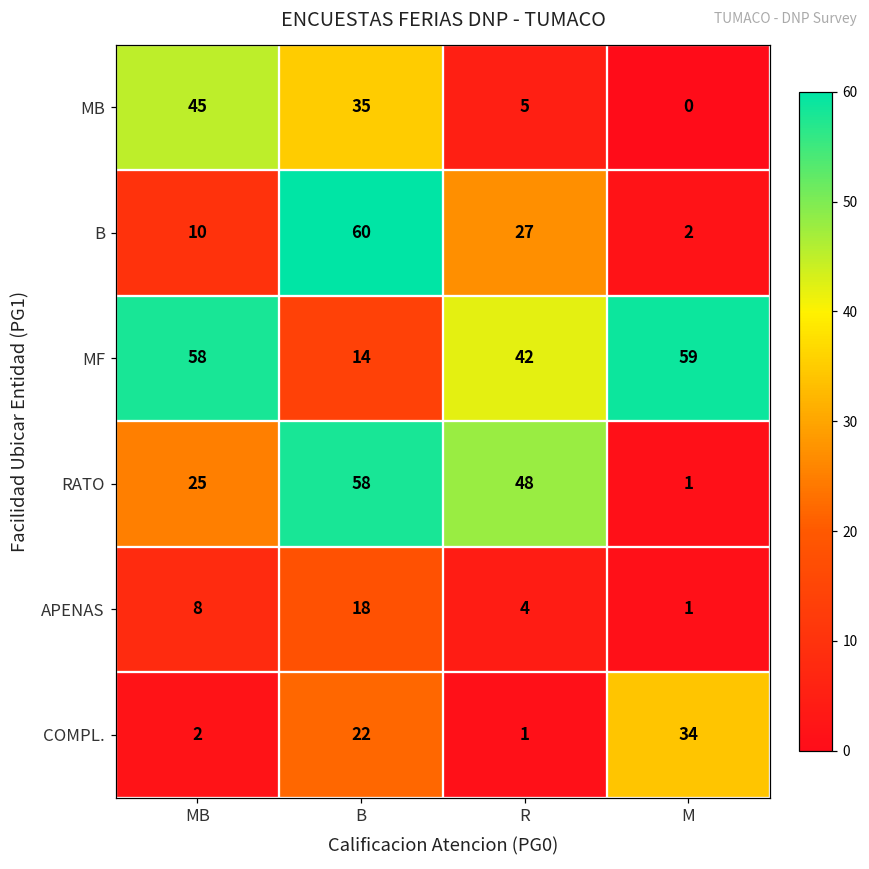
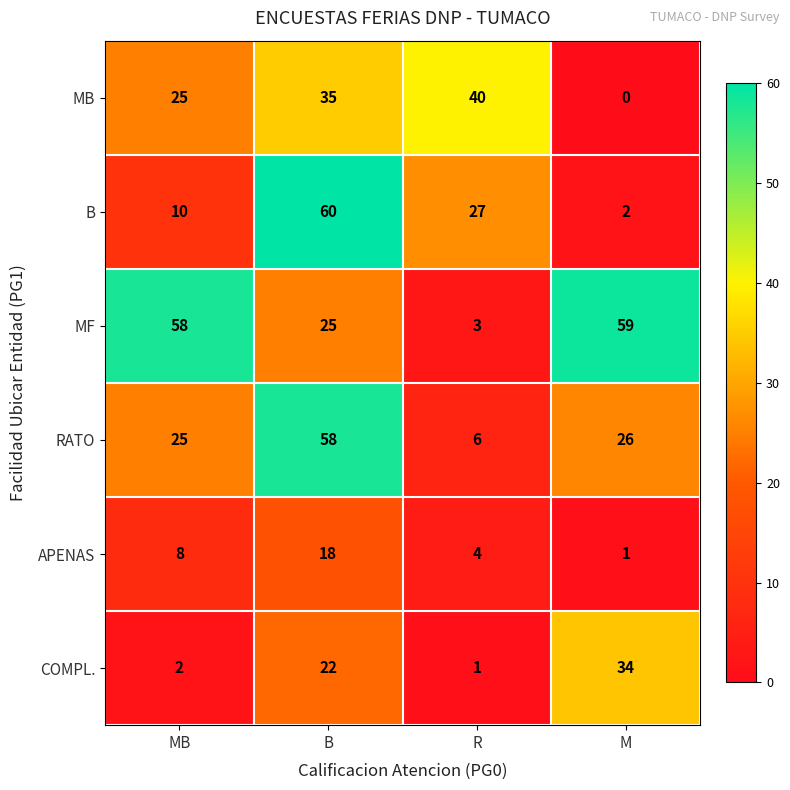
  {
    "MB": {
-     "MB": 45,
+     "MB": 25,
      "B": 35,
-     "R": 5,
+     "R": 40,
      "M": 0
    },
    "B": {
      "MB": 10,
      "B": 60,
      "R": 27,
      "M": 2
    },
    "MF": {
      "MB": 58,
-     "B": 14,
-     "R": 42,
+     "B": 25,
+     "R": 3,
      "M": 59
    },
    "RATO": {
      "MB": 25,
      "B": 58,
-     "R": 48,
-     "M": 1
+     "R": 6,
+     "M": 26
    },
    "APENAS": {
      "MB": 8,
      "B": 18,
      "R": 4,
      "M": 1
    },
    "COMPL.": {
      "MB": 2,
      "B": 22,
      "R": 1,
      "M": 34
    }
  }
